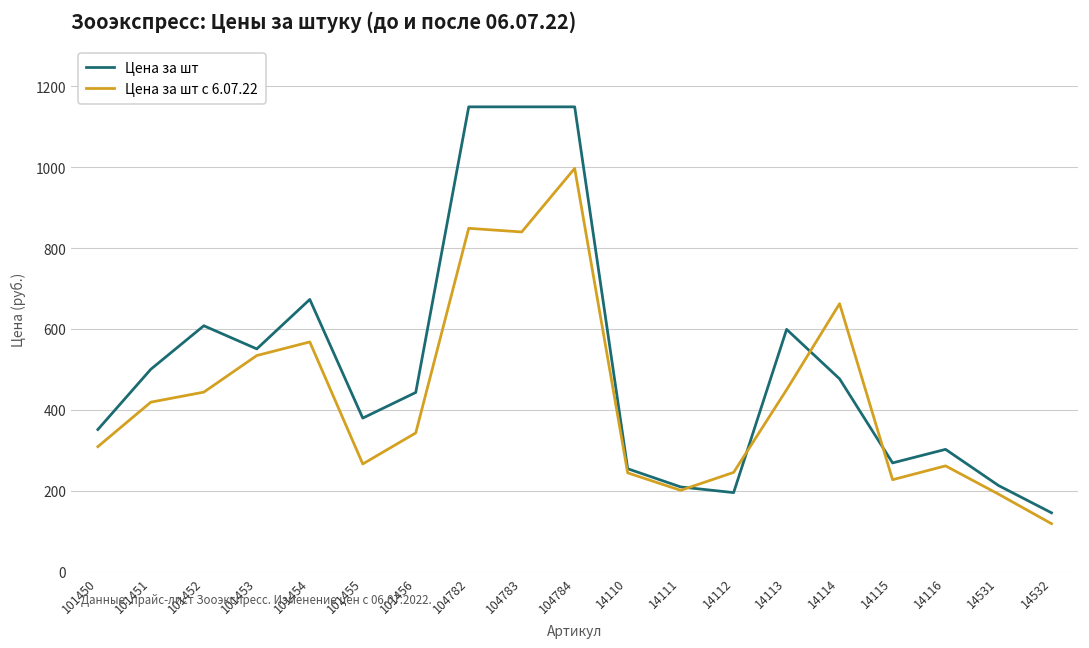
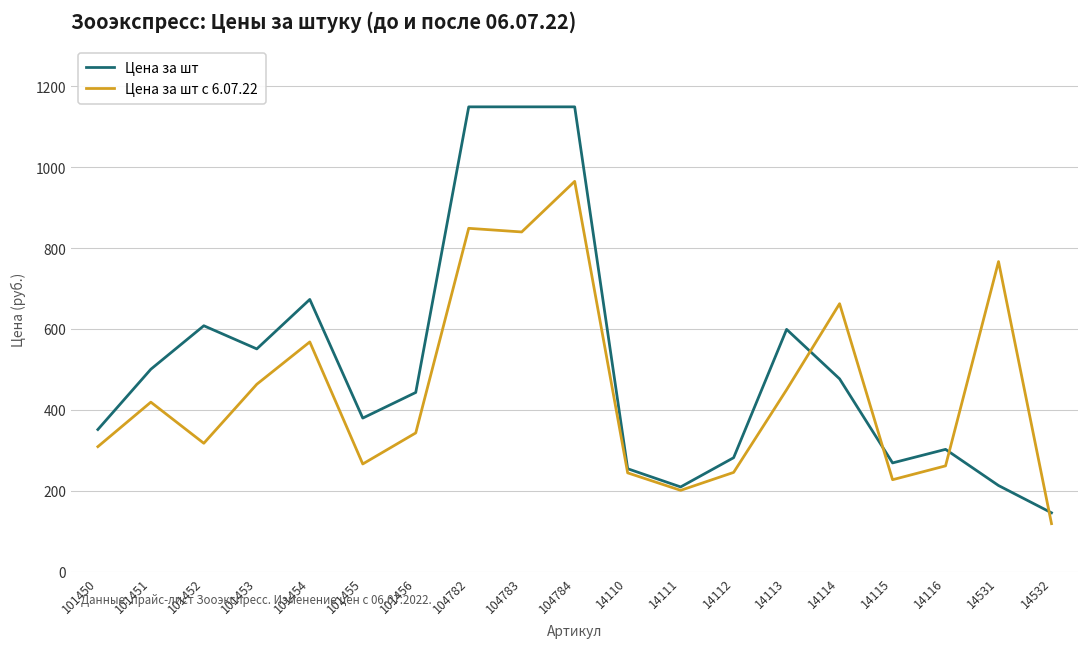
  {
    "Цена за шт": {
      "101450": 350,
      "101451": 500,
      "101452": 610,
      "101453": 550,
      "101454": 670,
      "101455": 380,
      "101456": 440,
      "104782": 1150,
      "104783": 1150,
      "104784": 1150,
      "14110": 250,
      "14111": 210,
-     "14112": 200,
+     "14112": 280,
      "14113": 600,
      "14114": 480,
      "14115": 270,
      "14116": 300,
      "14531": 210,
      "14532": 150
    },
    "Цена за шт с 6.07.22": {
      "101450": 310,
      "101451": 420,
-     "101452": 440,
-     "101453": 530,
+     "101452": 320,
+     "101453": 460,
      "101454": 570,
      "101455": 270,
      "101456": 340,
      "104782": 850,
      "104783": 840,
-     "104784": 1000,
+     "104784": 970,
      "14110": 240,
      "14111": 200,
      "14112": 250,
      "14113": 450,
      "14114": 660,
      "14115": 230,
      "14116": 260,
-     "14531": 190,
+     "14531": 770,
      "14532": 120
    }
  }
